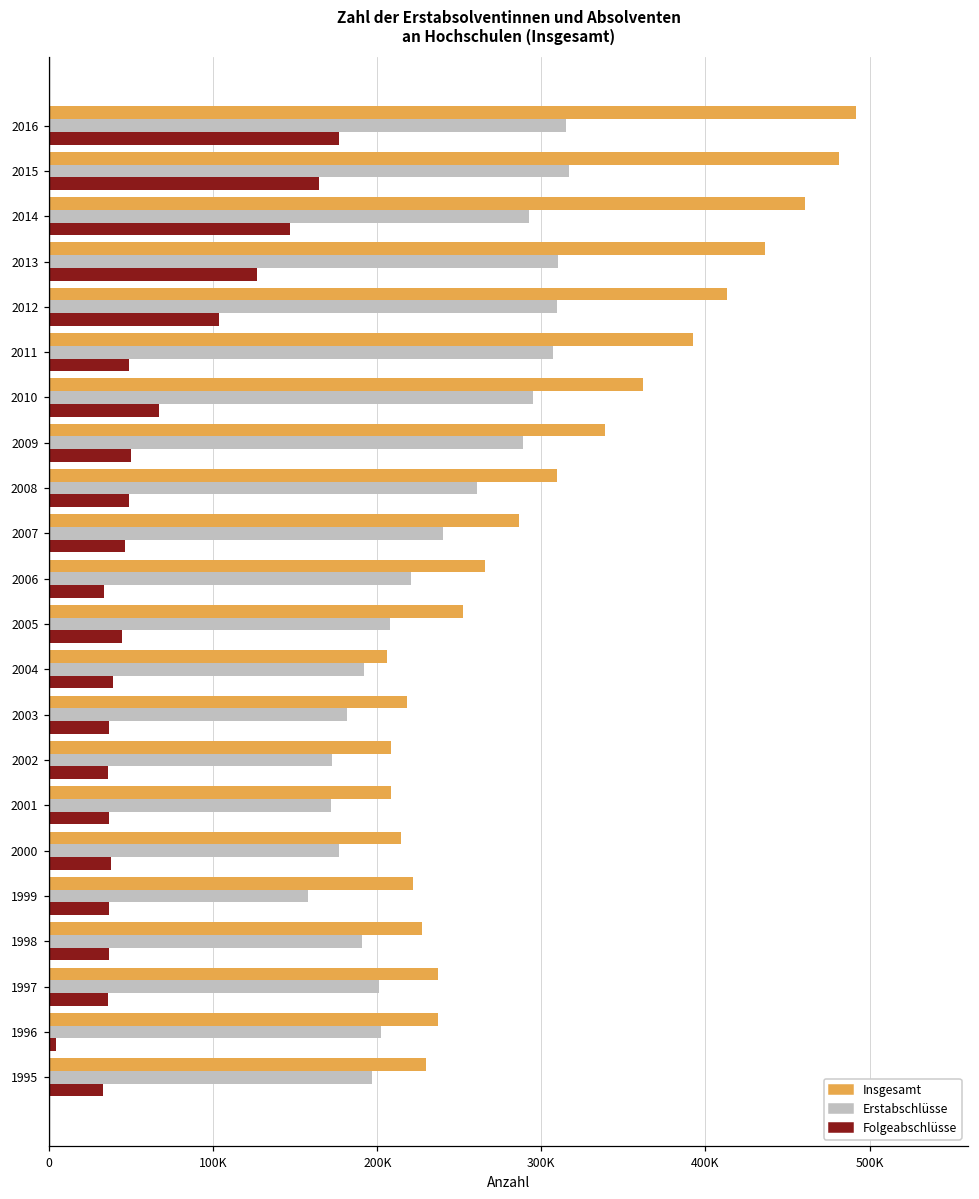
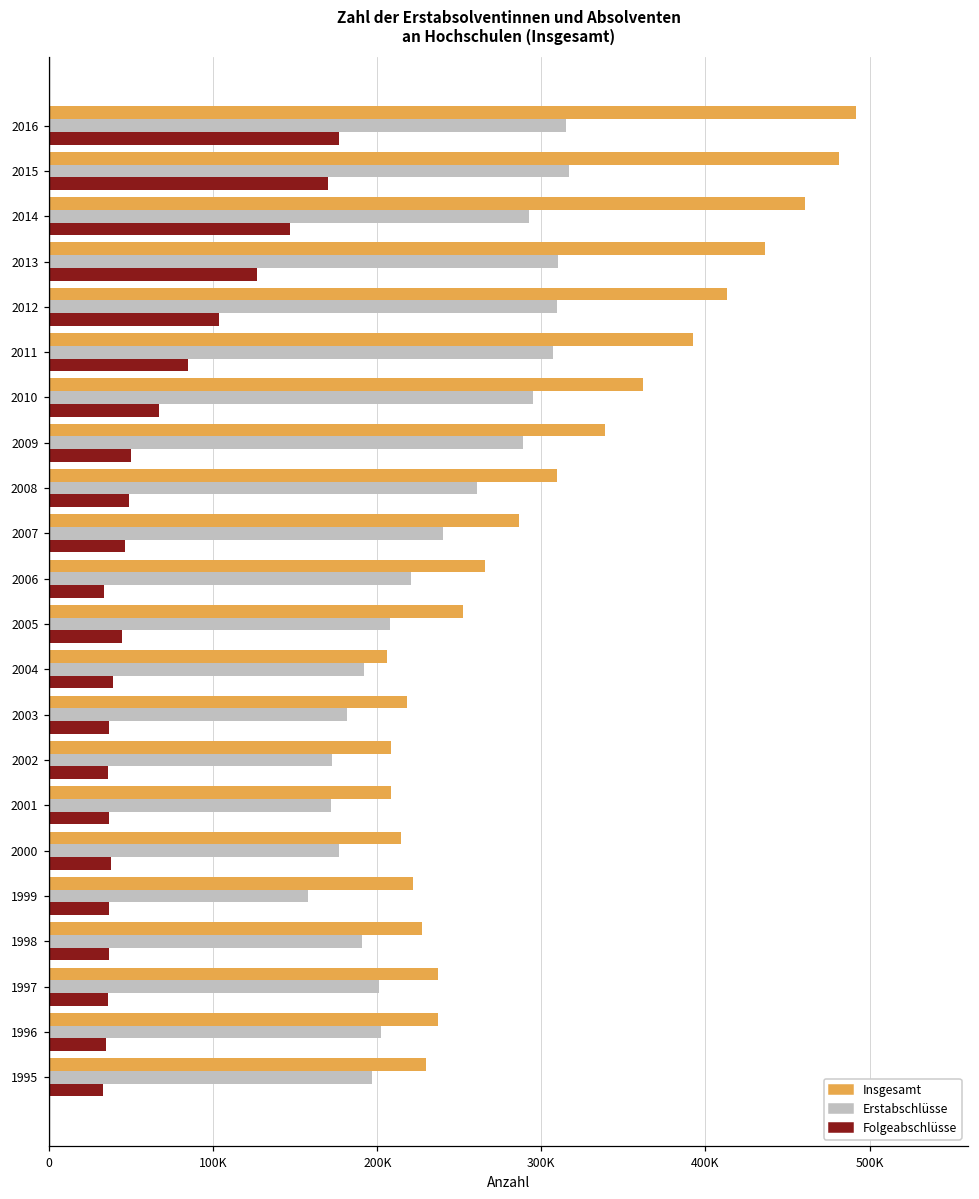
  {
    "Insgesamt": {
      "2016": 492000,
      "2015": 482000,
      "2014": 461000,
      "2013": 436000,
      "2012": 413000,
      "2011": 392000,
      "2010": 362000,
      "2009": 339000,
      "2008": 309000,
      "2007": 286000,
      "2006": 266000,
      "2005": 252000,
      "2004": 206000,
      "2003": 218000,
      "2002": 209000,
      "2001": 208000,
      "2000": 214000,
      "1999": 222000,
      "1998": 228000,
      "1997": 237000,
      "1996": 237000,
      "1995": 230000
    },
    "Erstabschlüsse": {
      "2016": 315000,
      "2015": 317000,
      "2014": 292000,
      "2013": 310000,
      "2012": 310000,
      "2011": 307000,
      "2010": 295000,
      "2009": 289000,
      "2008": 260000,
      "2007": 240000,
      "2006": 221000,
      "2005": 208000,
      "2004": 192000,
      "2003": 182000,
      "2002": 173000,
      "2001": 172000,
      "2000": 177000,
      "1999": 158000,
      "1998": 191000,
      "1997": 201000,
      "1996": 202000,
      "1995": 197000
    },
    "Folgeabschlüsse": {
      "2016": 177000,
-     "2015": 164000,
+     "2015": 170000,
      "2014": 147000,
      "2013": 127000,
      "2012": 104000,
-     "2011": 49000,
+     "2011": 85000,
      "2010": 67000,
      "2009": 50000,
      "2008": 49000,
      "2007": 47000,
      "2006": 33000,
      "2005": 45000,
      "2004": 39000,
      "2003": 37000,
      "2002": 36000,
      "2001": 36000,
      "2000": 38000,
      "1999": 37000,
      "1998": 37000,
      "1997": 36000,
-     "1996": 4000,
+     "1996": 35000,
      "1995": 33000
    }
  }
